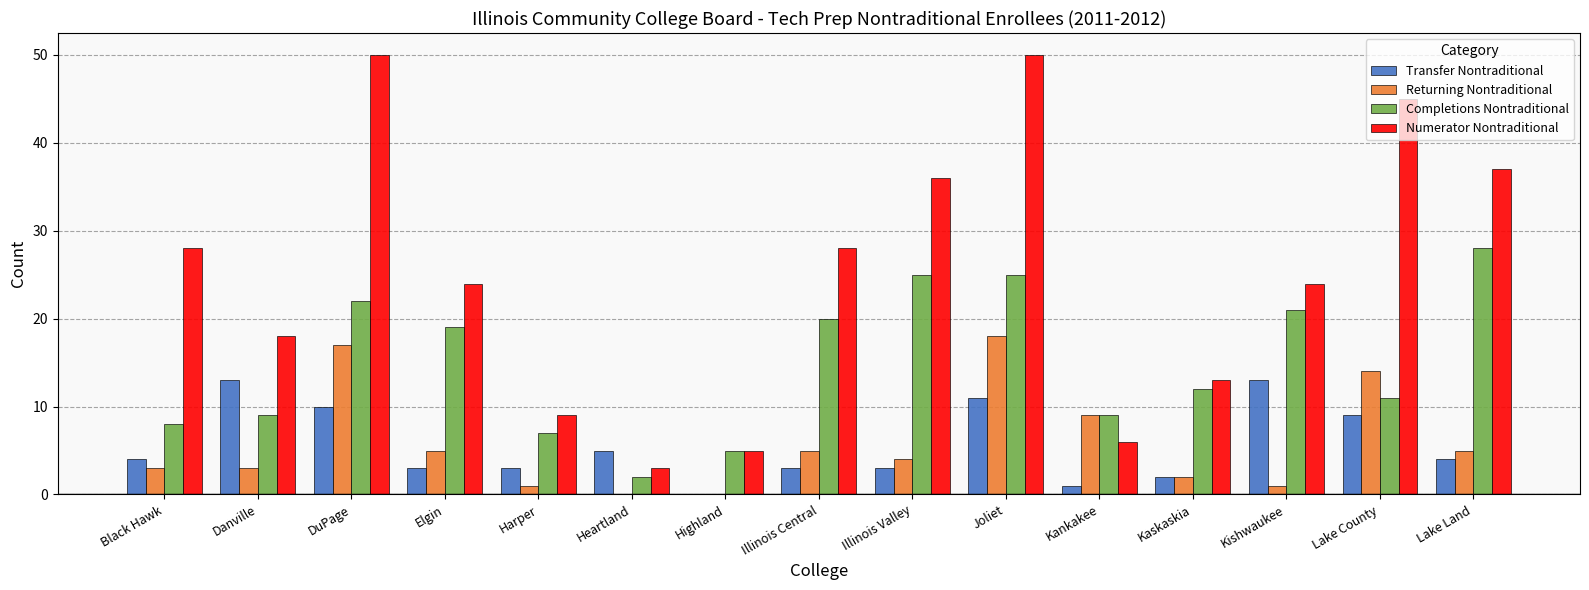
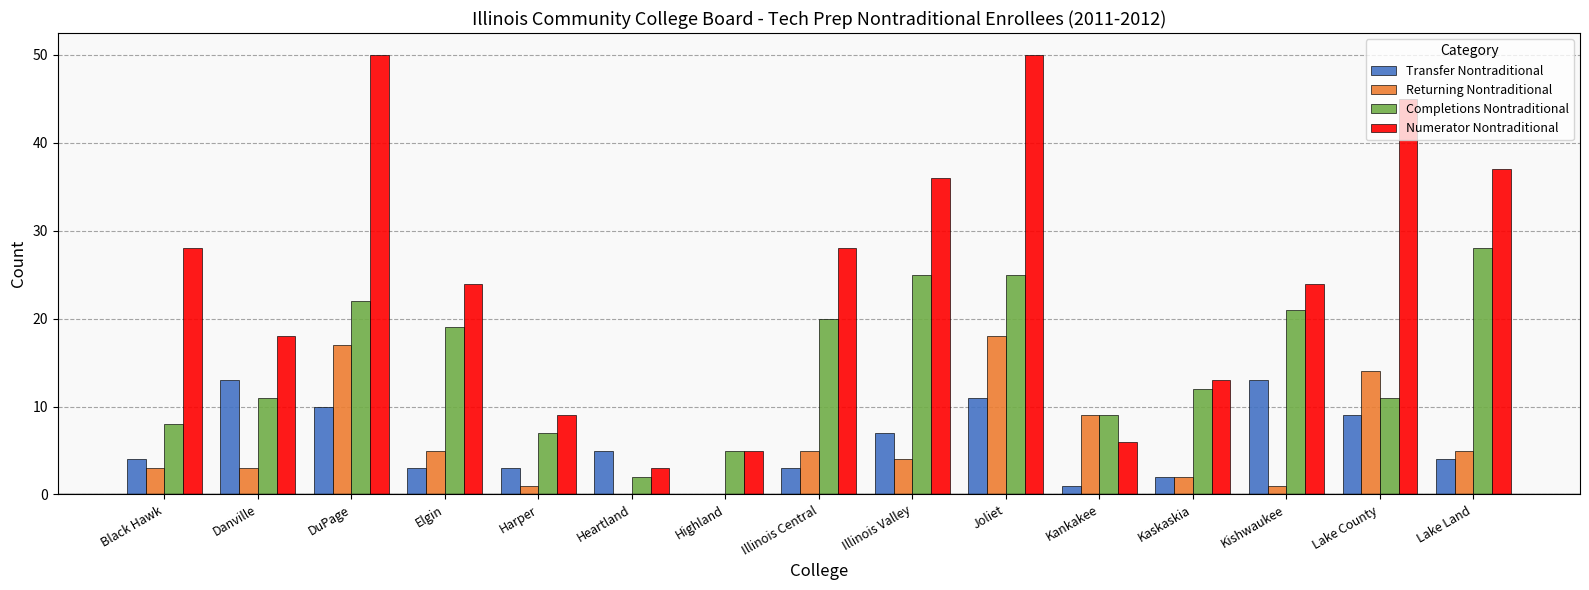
  {
    "Transfer Nontraditional": {
      "Black Hawk": 4,
      "Danville": 13,
      "DuPage": 10,
      "Elgin": 3,
      "Harper": 3,
      "Heartland": 5,
      "Highland": 0,
      "Illinois Central": 3,
-     "Illinois Valley": 3,
+     "Illinois Valley": 7,
      "Joliet": 11,
      "Kankakee": 1,
      "Kaskaskia": 2,
      "Kishwaukee": 13,
      "Lake County": 9,
      "Lake Land": 4
    },
    "Returning Nontraditional": {
      "Black Hawk": 3,
      "Danville": 3,
      "DuPage": 17,
      "Elgin": 5,
      "Harper": 1,
      "Heartland": 0,
      "Highland": 0,
      "Illinois Central": 5,
      "Illinois Valley": 4,
      "Joliet": 18,
      "Kankakee": 9,
      "Kaskaskia": 2,
      "Kishwaukee": 1,
      "Lake County": 14,
      "Lake Land": 5
    },
    "Completions Nontraditional": {
      "Black Hawk": 8,
-     "Danville": 9,
+     "Danville": 11,
      "DuPage": 22,
      "Elgin": 19,
      "Harper": 7,
      "Heartland": 2,
      "Highland": 5,
      "Illinois Central": 20,
      "Illinois Valley": 25,
      "Joliet": 25,
      "Kankakee": 9,
      "Kaskaskia": 12,
      "Kishwaukee": 21,
      "Lake County": 11,
      "Lake Land": 28
    },
    "Numerator Nontraditional": {
      "Black Hawk": 28,
      "Danville": 18,
      "DuPage": 50,
      "Elgin": 24,
      "Harper": 9,
      "Heartland": 3,
      "Highland": 5,
      "Illinois Central": 28,
      "Illinois Valley": 36,
      "Joliet": 50,
      "Kankakee": 6,
      "Kaskaskia": 13,
      "Kishwaukee": 24,
      "Lake Land": 37
    }
  }
